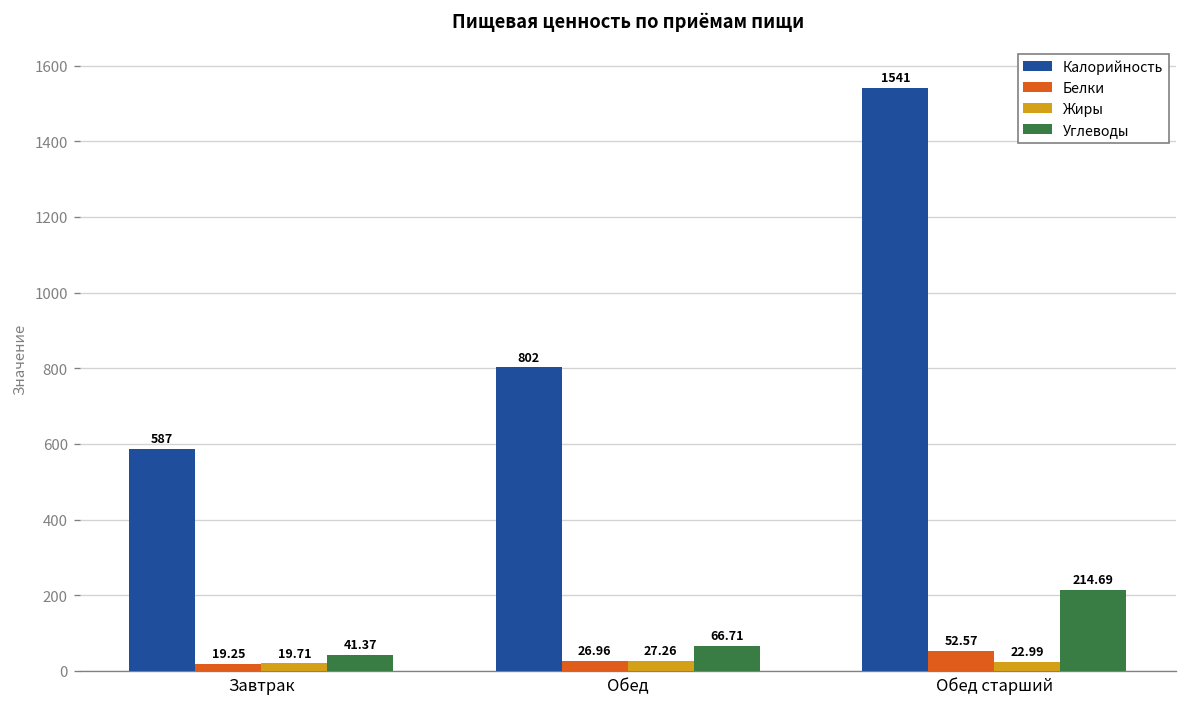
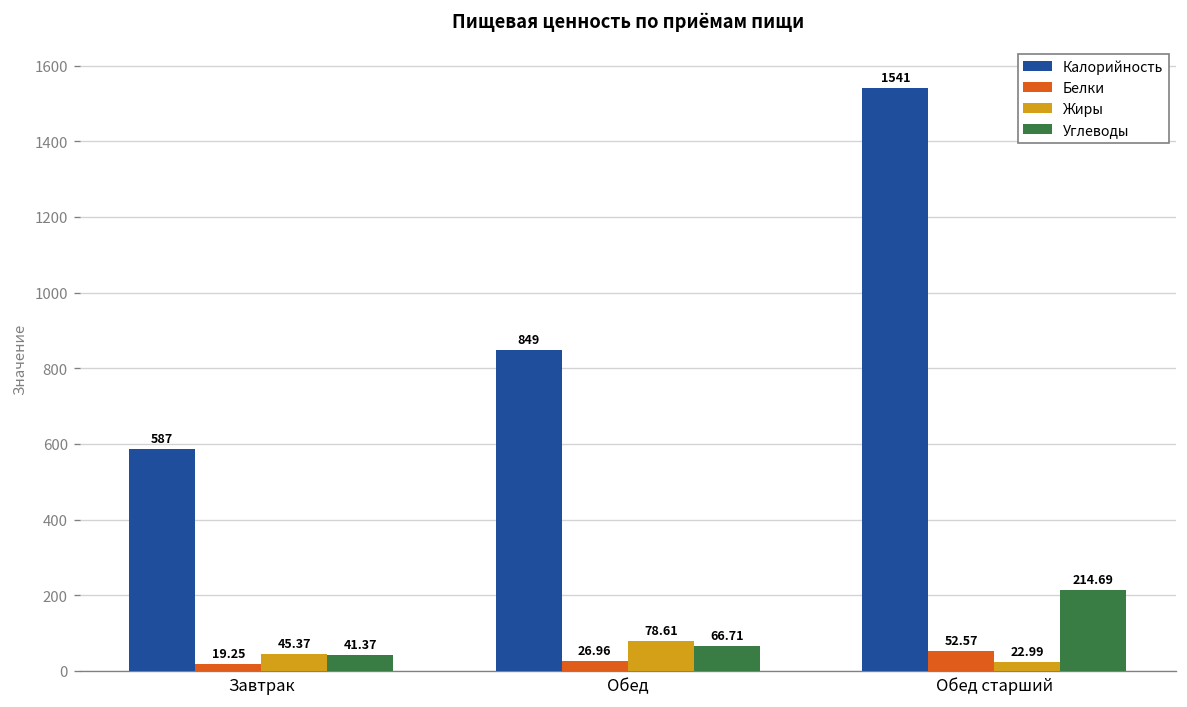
  {
    "Калорийность": {
      "Завтрак": 587,
-     "Обед": 802,
+     "Обед": 849,
      "Обед старший": 1541
    },
    "Белки": {
      "Завтрак": 19.25,
      "Обед": 26.96,
      "Обед старший": 52.57
    },
    "Жиры": {
-     "Завтрак": 19.71,
-     "Обед": 27.26,
+     "Завтрак": 45.37,
+     "Обед": 78.61,
      "Обед старший": 22.99
    },
    "Углеводы": {
      "Завтрак": 41.37,
      "Обед": 66.71,
      "Обед старший": 214.69
    }
  }
